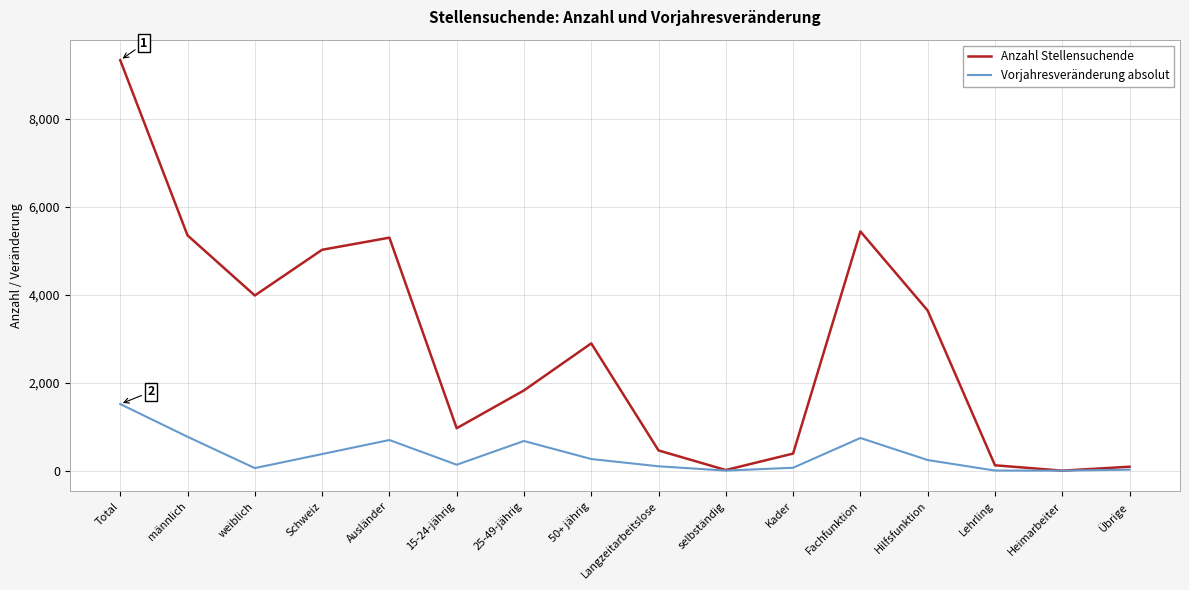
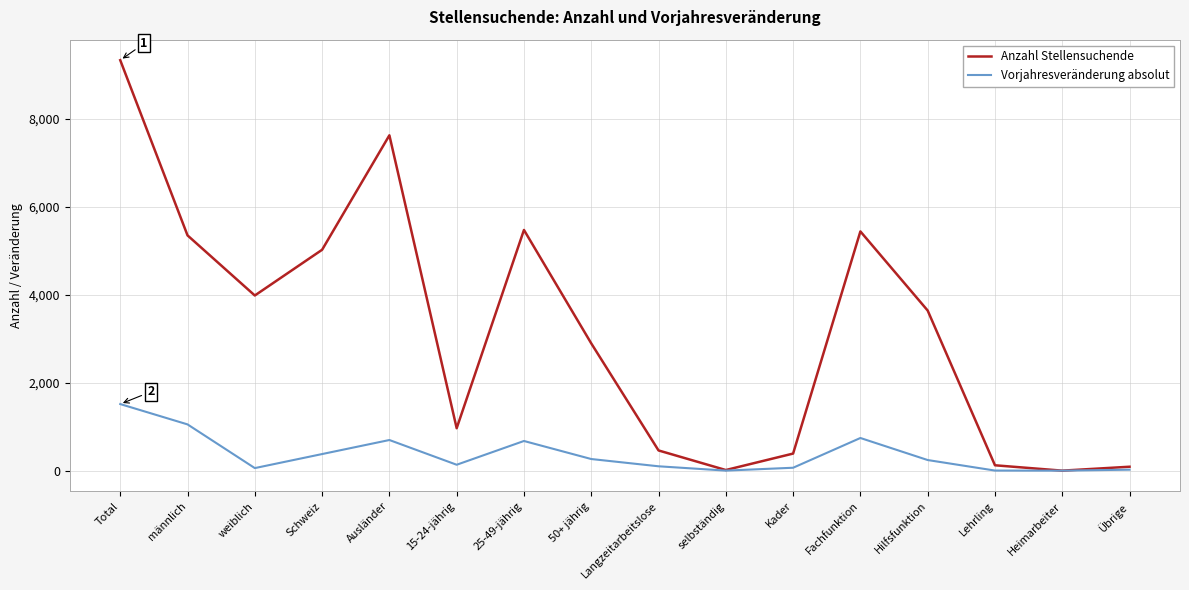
  {
    "Anzahl Stellensuchende": {
      "männlich": "5,300",
      "weiblich": "4,000",
      "Schweiz": "5,000",
-     "Ausländer": "5,300",
+     "Ausländer": "7,600",
      "15-24-jährig": "1,000",
-     "25-49-jährig": "1,800",
+     "25-49-jährig": "5,500",
      "50+ jährig": "2,900",
      "Langzeitarbeitslose": "500",
      "Kader": "400",
      "Fachfunktion": "5,400",
      "Hilfsfunktion": "3,600",
      "Lehrling": "100",
      "Übrige": "100"
    },
    "Vorjahresveränderung absolut": {
-     "männlich": "800",
+     "männlich": "1,100",
      "weiblich": "100",
      "Schweiz": "400",
      "Ausländer": "700",
      "15-24-jährig": "100",
      "25-49-jährig": "700",
      "50+ jährig": "300",
      "Langzeitarbeitslose": "100",
      "Kader": "100",
      "Fachfunktion": "700",
      "Hilfsfunktion": "200",
      "Lehrling": "0",
      "Übrige": "0"
    }
  }
